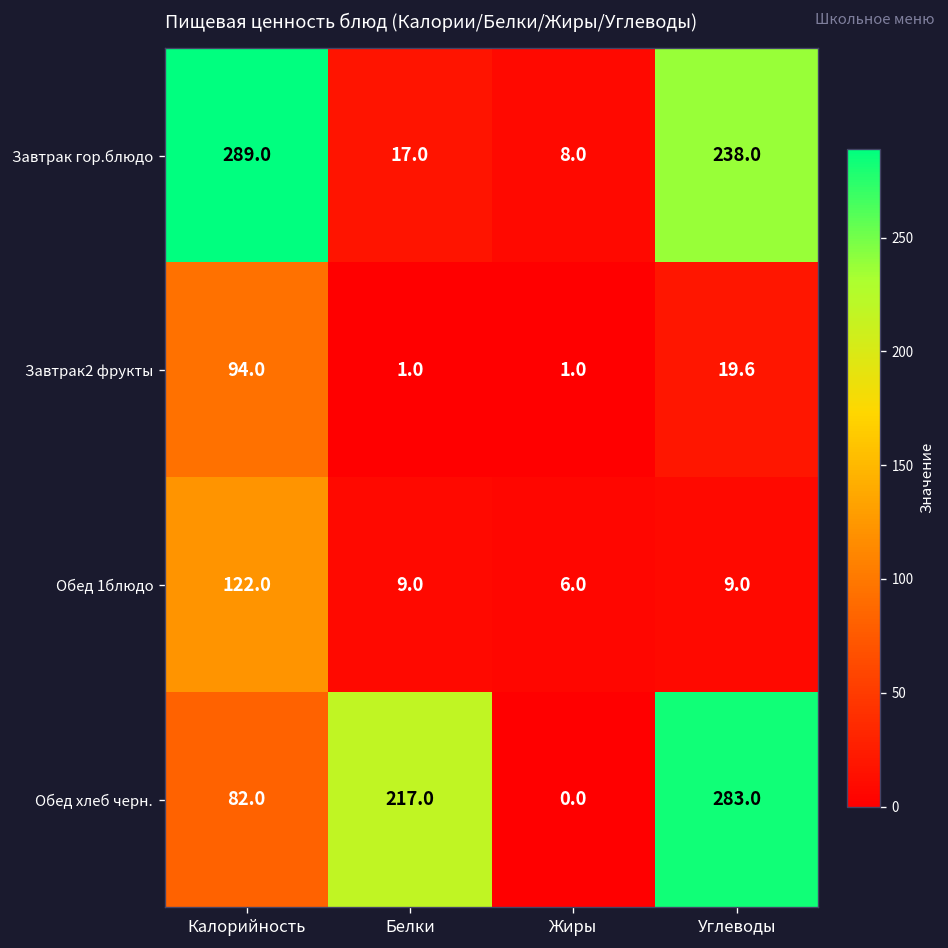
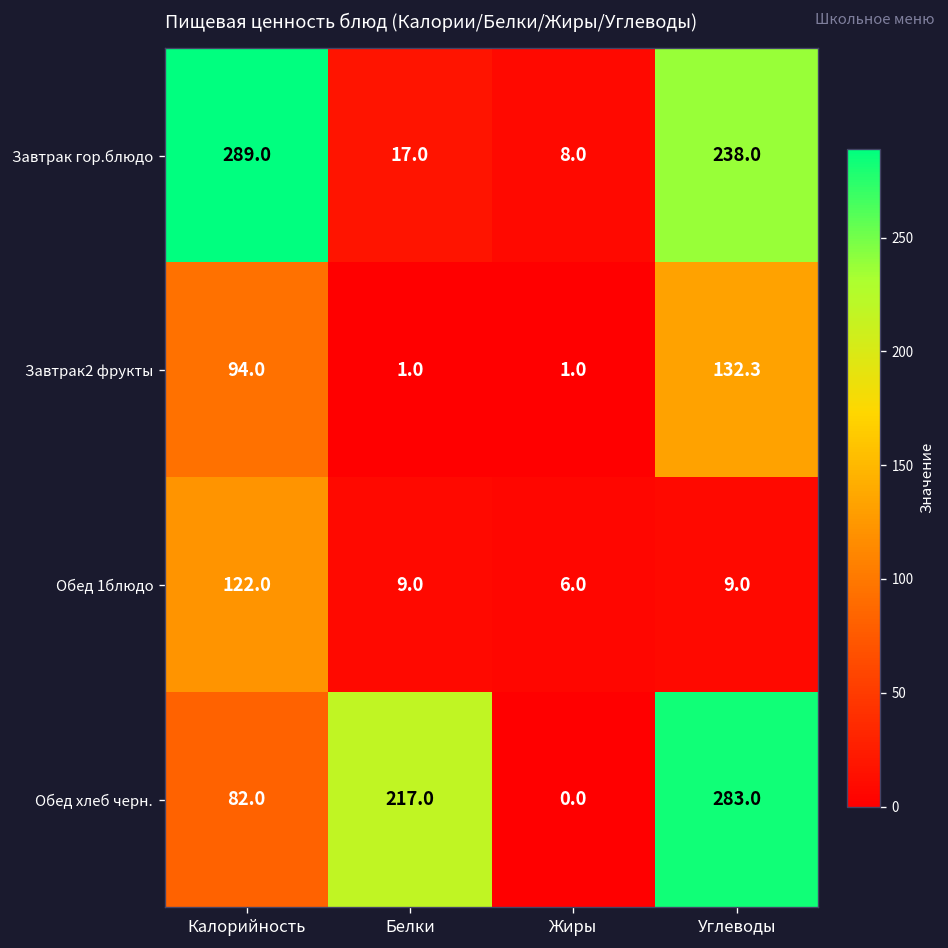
  {
    "Завтрак гор.блюдо": {
      "Калорийность": 289.0,
      "Белки": 17.0,
      "Жиры": 8.0,
      "Углеводы": 238.0
    },
    "Завтрак2 фрукты": {
      "Калорийность": 94.0,
      "Белки": 1.0,
      "Жиры": 1.0,
-     "Углеводы": 19.6
+     "Углеводы": 132.3
    },
    "Обед 1блюдо": {
      "Калорийность": 122.0,
      "Белки": 9.0,
      "Жиры": 6.0,
      "Углеводы": 9.0
    },
    "Обед хлеб черн.": {
      "Калорийность": 82.0,
      "Белки": 217.0,
      "Жиры": 0.0,
      "Углеводы": 283.0
    }
  }
